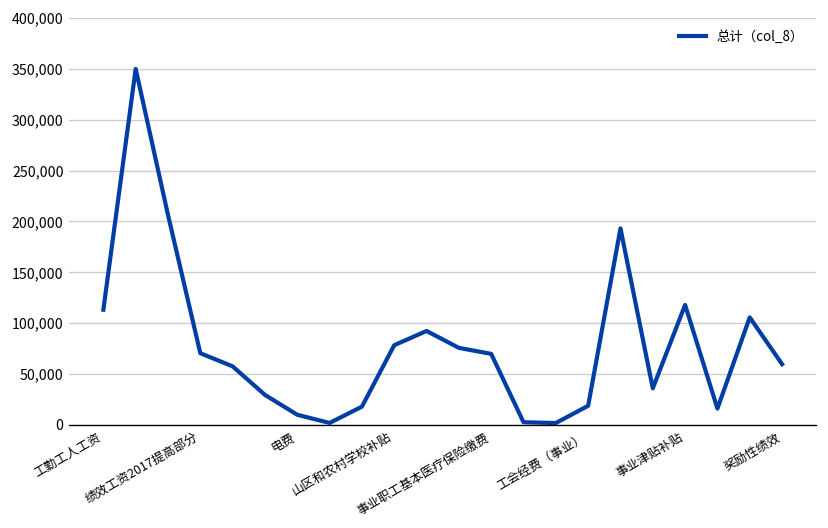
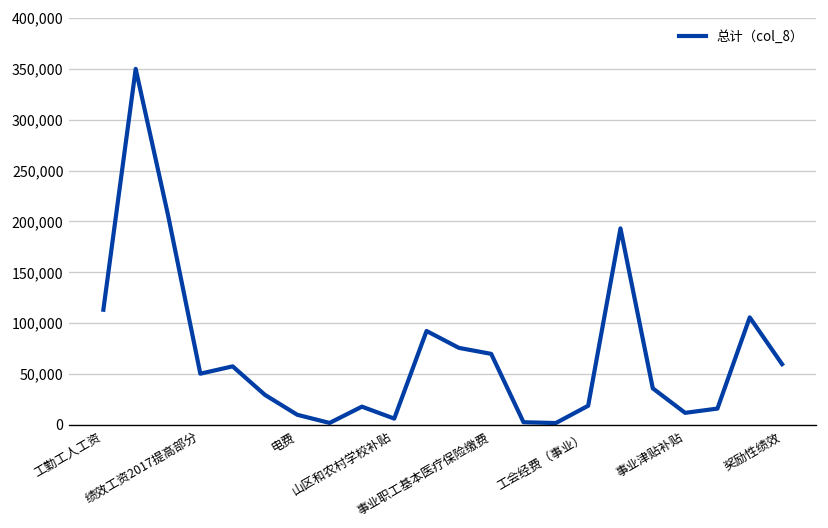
  {
    "工勤工人工资": "110,000",
-   "绩效工资2017提高部分": "70,000",
+   "绩效工资2017提高部分": "50,000",
    "电费": "10,000",
-   "山区和农村学校补贴": "80,000",
+   "山区和农村学校补贴": "10,000",
    "事业职工基本医疗保险缴费": "70,000",
    "工会经费（事业）": "20,000",
-   "事业津贴补贴": "120,000",
+   "事业津贴补贴": "10,000",
    "奖励性绩效": "60,000"
  }
